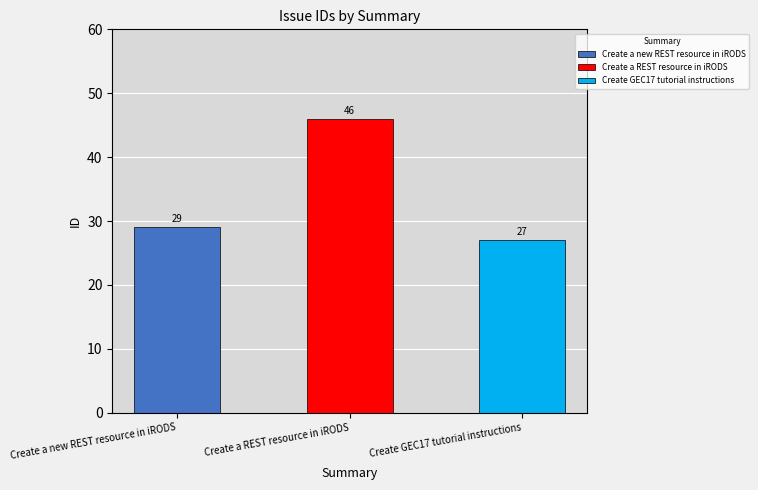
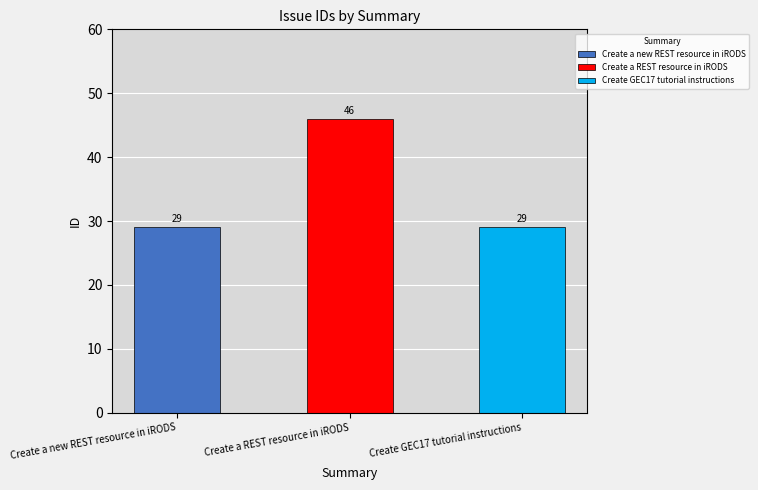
  {
    "Create a new REST resource in iRODS": 29,
    "Create a REST resource in iRODS": 46,
-   "Create GEC17 tutorial instructions": 27
+   "Create GEC17 tutorial instructions": 29
  }
